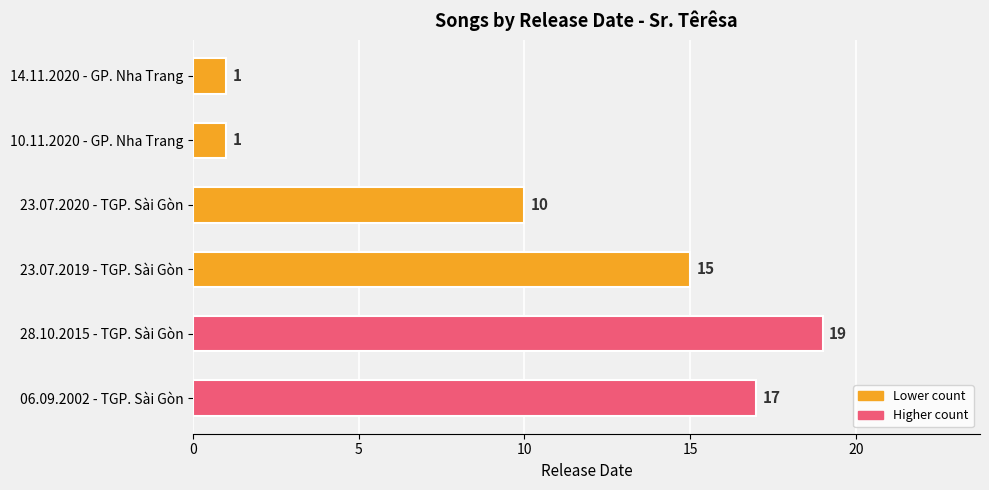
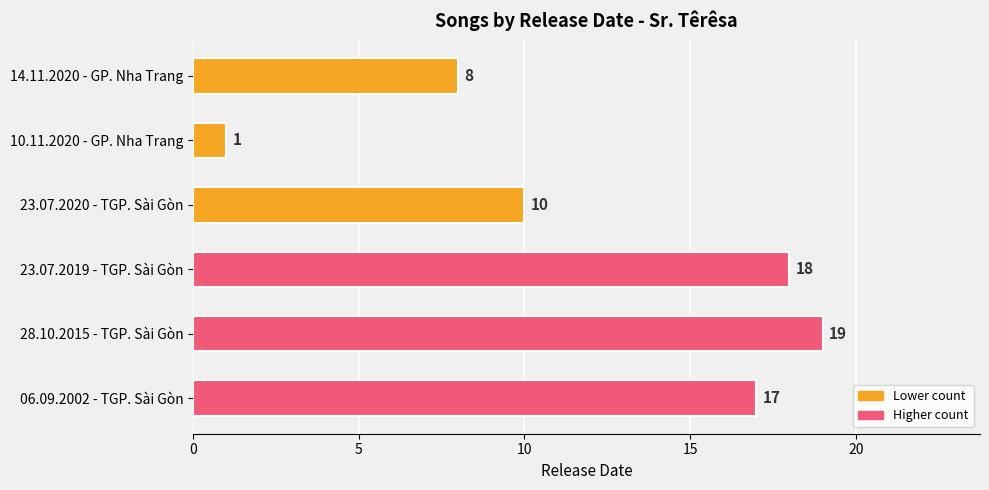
  {
-   "14.11.2020 - GP. Nha Trang": 1,
+   "14.11.2020 - GP. Nha Trang": 8,
    "10.11.2020 - GP. Nha Trang": 1,
    "23.07.2020 - TGP. Sài Gòn": 10,
-   "23.07.2019 - TGP. Sài Gòn": 15,
+   "23.07.2019 - TGP. Sài Gòn": 18,
    "28.10.2015 - TGP. Sài Gòn": 19,
    "06.09.2002 - TGP. Sài Gòn": 17
  }
